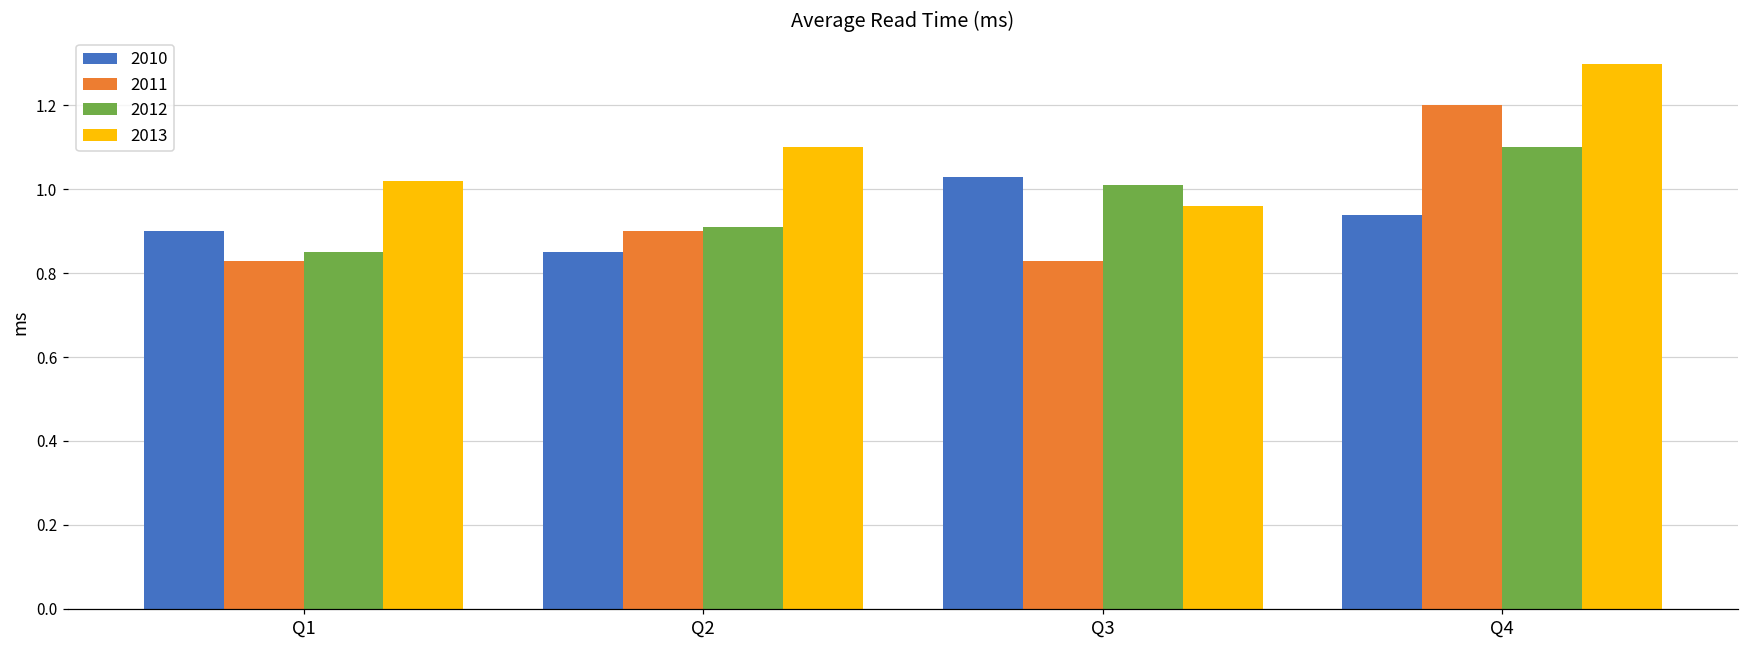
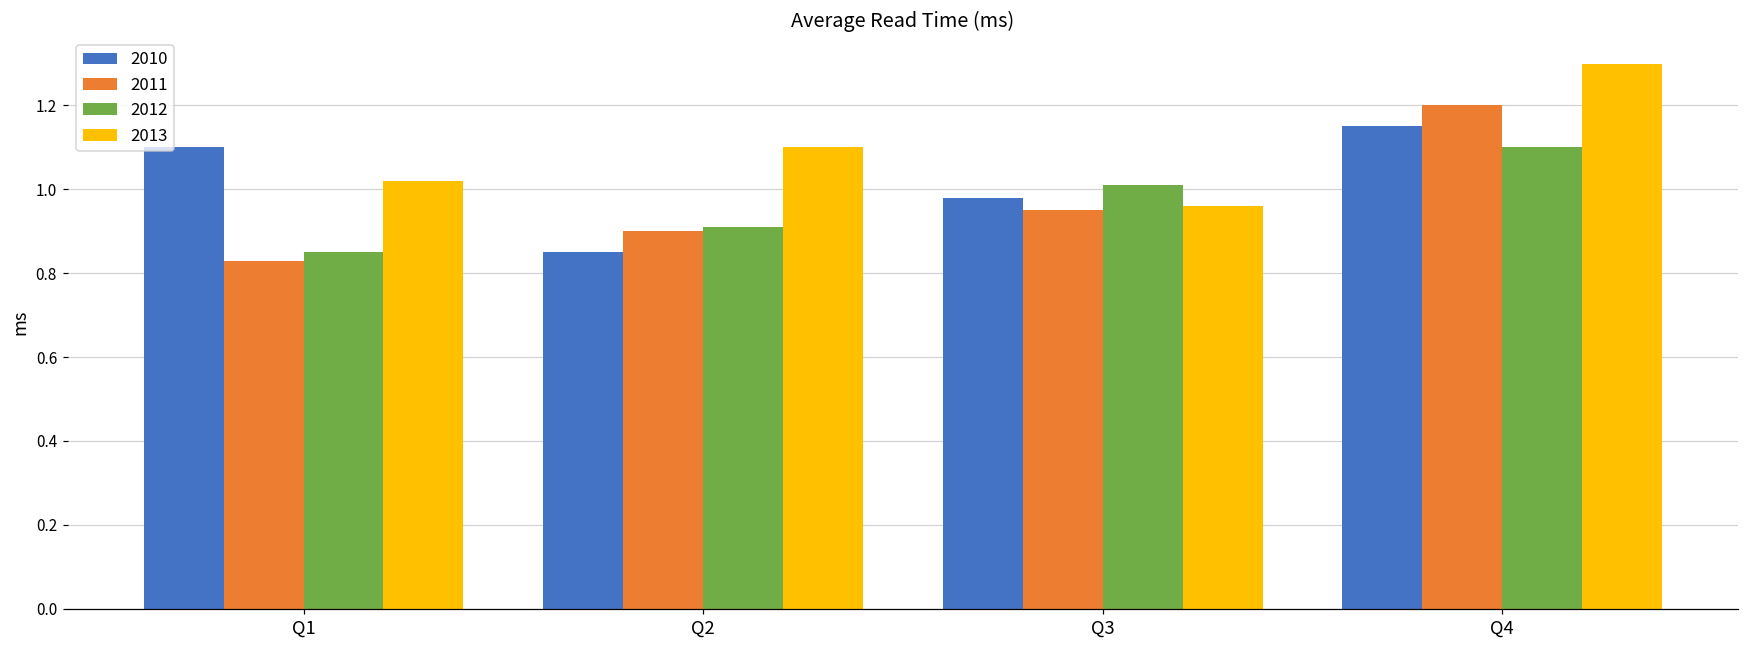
  {
    "2010": {
-     "Q1": 0.9,
+     "Q1": 1.1,
      "Q2": 0.85,
-     "Q3": 1.03,
-     "Q4": 0.94
+     "Q3": 0.98,
+     "Q4": 1.15
    },
    "2011": {
      "Q1": 0.83,
      "Q2": 0.90,
-     "Q3": 0.83,
+     "Q3": 0.95,
      "Q4": 1.20
    },
    "2012": {
      "Q1": 0.85,
      "Q2": 0.91,
      "Q3": 1.01,
      "Q4": 1.10
    },
    "2013": {
      "Q1": 1.02,
      "Q2": 1.10,
      "Q3": 0.96,
      "Q4": 1.30
    }
  }
